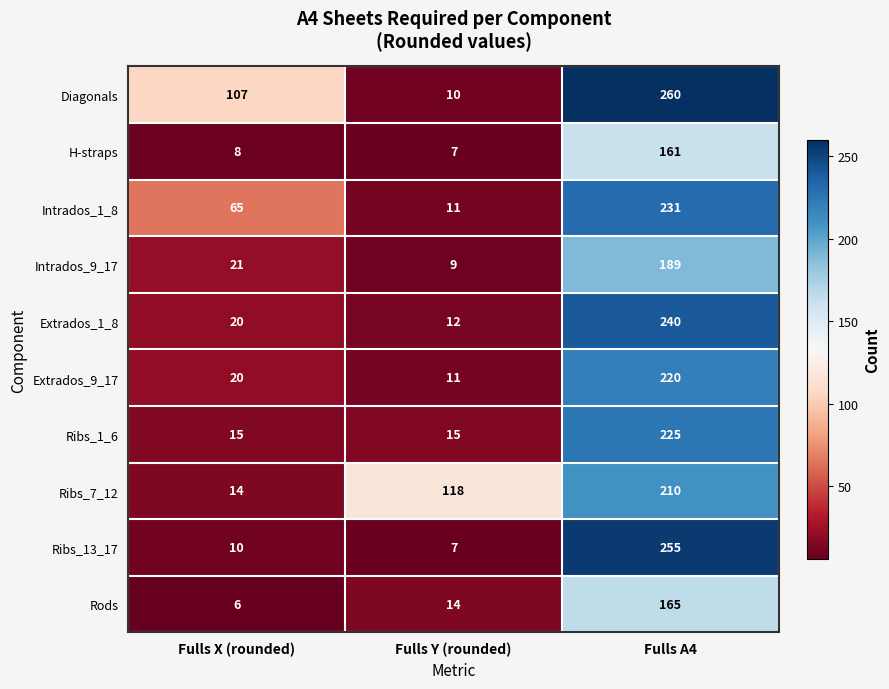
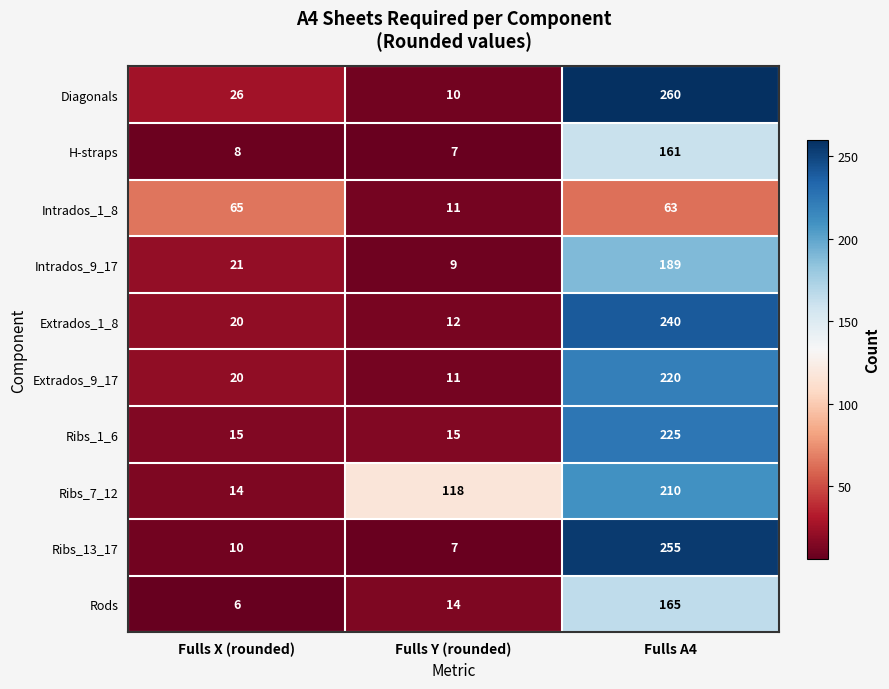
  {
    "Diagonals": {
-     "Fulls X (rounded)": 107,
+     "Fulls X (rounded)": 26,
      "Fulls Y (rounded)": 10,
      "Fulls A4": 260
    },
    "H-straps": {
      "Fulls X (rounded)": 8,
      "Fulls Y (rounded)": 7,
      "Fulls A4": 161
    },
    "Intrados_1_8": {
      "Fulls X (rounded)": 65,
      "Fulls Y (rounded)": 11,
-     "Fulls A4": 231
+     "Fulls A4": 63
    },
    "Intrados_9_17": {
      "Fulls X (rounded)": 21,
      "Fulls Y (rounded)": 9,
      "Fulls A4": 189
    },
    "Extrados_1_8": {
      "Fulls X (rounded)": 20,
      "Fulls Y (rounded)": 12,
      "Fulls A4": 240
    },
    "Extrados_9_17": {
      "Fulls X (rounded)": 20,
      "Fulls Y (rounded)": 11,
      "Fulls A4": 220
    },
    "Ribs_1_6": {
      "Fulls X (rounded)": 15,
      "Fulls Y (rounded)": 15,
      "Fulls A4": 225
    },
    "Ribs_7_12": {
      "Fulls X (rounded)": 14,
      "Fulls Y (rounded)": 118,
      "Fulls A4": 210
    },
    "Ribs_13_17": {
      "Fulls X (rounded)": 10,
      "Fulls Y (rounded)": 7,
      "Fulls A4": 255
    },
    "Rods": {
      "Fulls X (rounded)": 6,
      "Fulls Y (rounded)": 14,
      "Fulls A4": 165
    }
  }
